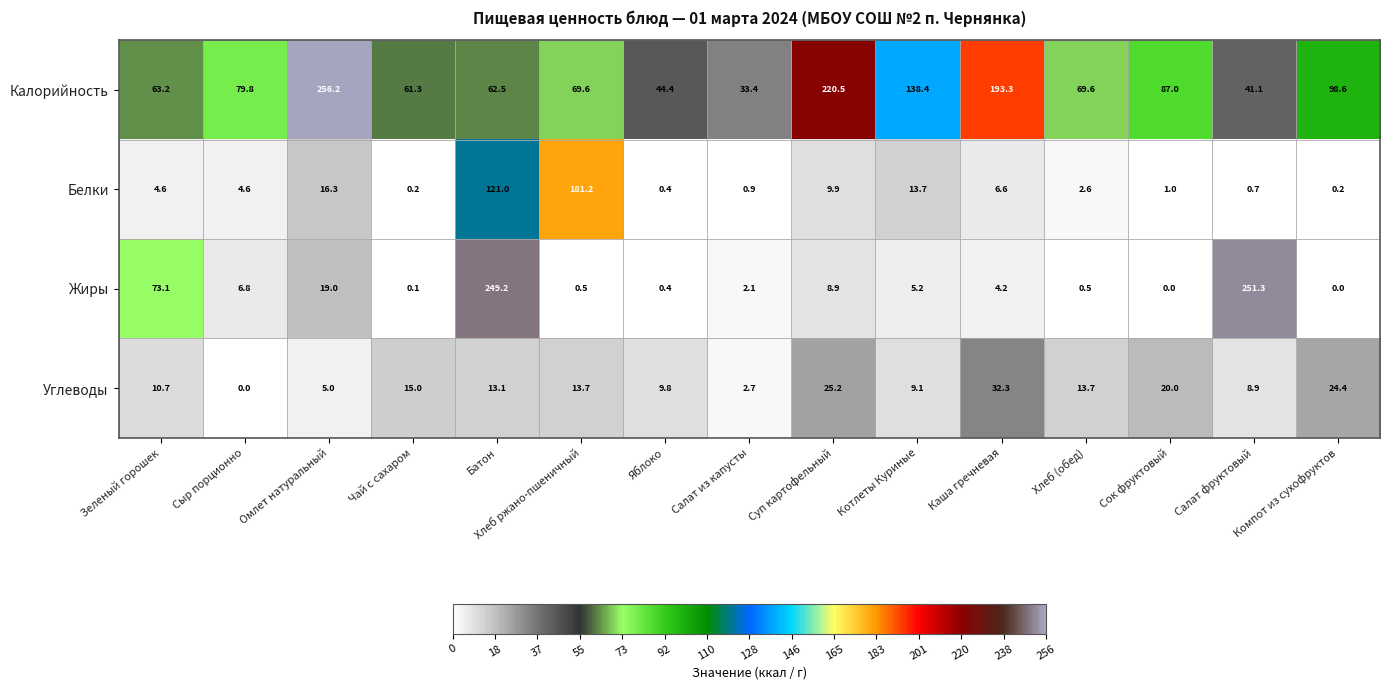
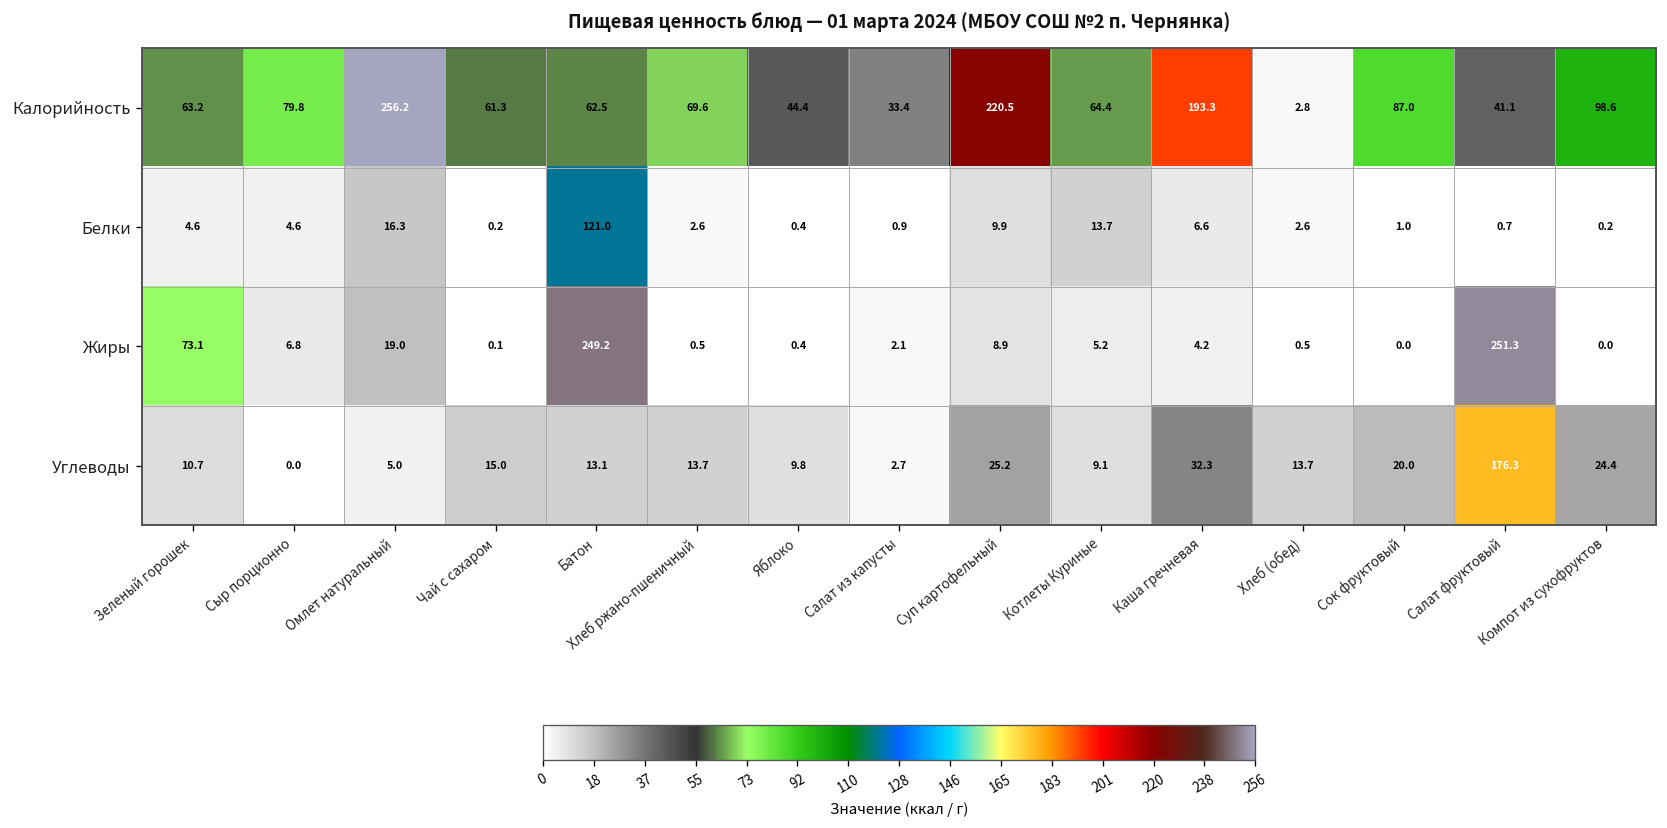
  {
    "Калорийность": {
      "Зеленый горошек": 63.2,
      "Сыр порционно": 79.8,
      "Омлет натуральный": 256.2,
      "Чай с сахаром": 61.3,
      "Батон": 62.5,
      "Хлеб ржано-пшеничный": 69.6,
      "Яблоко": 44.4,
      "Салат из капусты": 33.4,
      "Суп картофельный": 220.5,
-     "Котлеты Куриные": 138.4,
+     "Котлеты Куриные": 64.4,
      "Каша гречневая": 193.3,
-     "Хлеб (обед)": 69.6,
+     "Хлеб (обед)": 2.8,
      "Сок фруктовый": 87.0,
      "Салат фруктовый": 41.1,
      "Компот из сухофруктов": 98.6
    },
    "Белки": {
      "Зеленый горошек": 4.6,
      "Сыр порционно": 4.6,
      "Омлет натуральный": 16.3,
      "Чай с сахаром": 0.2,
      "Батон": 121.0,
-     "Хлеб ржано-пшеничный": 181.2,
+     "Хлеб ржано-пшеничный": 2.6,
      "Яблоко": 0.4,
      "Салат из капусты": 0.9,
      "Суп картофельный": 9.9,
      "Котлеты Куриные": 13.7,
      "Каша гречневая": 6.6,
      "Хлеб (обед)": 2.6,
      "Сок фруктовый": 1.0,
      "Салат фруктовый": 0.7,
      "Компот из сухофруктов": 0.2
    },
    "Жиры": {
      "Зеленый горошек": 73.1,
      "Сыр порционно": 6.8,
      "Омлет натуральный": 19.0,
      "Чай с сахаром": 0.1,
      "Батон": 249.2,
      "Хлеб ржано-пшеничный": 0.5,
      "Яблоко": 0.4,
      "Салат из капусты": 2.1,
      "Суп картофельный": 8.9,
      "Котлеты Куриные": 5.2,
      "Каша гречневая": 4.2,
      "Хлеб (обед)": 0.5,
      "Сок фруктовый": 0.0,
      "Салат фруктовый": 251.3,
      "Компот из сухофруктов": 0.0
    },
    "Углеводы": {
      "Зеленый горошек": 10.7,
      "Сыр порционно": 0.0,
      "Омлет натуральный": 5.0,
      "Чай с сахаром": 15.0,
      "Батон": 13.1,
      "Хлеб ржано-пшеничный": 13.7,
      "Яблоко": 9.8,
      "Салат из капусты": 2.7,
      "Суп картофельный": 25.2,
      "Котлеты Куриные": 9.1,
      "Каша гречневая": 32.3,
      "Хлеб (обед)": 13.7,
      "Сок фруктовый": 20.0,
-     "Салат фруктовый": 8.9,
+     "Салат фруктовый": 176.3,
      "Компот из сухофруктов": 24.4
    }
  }
